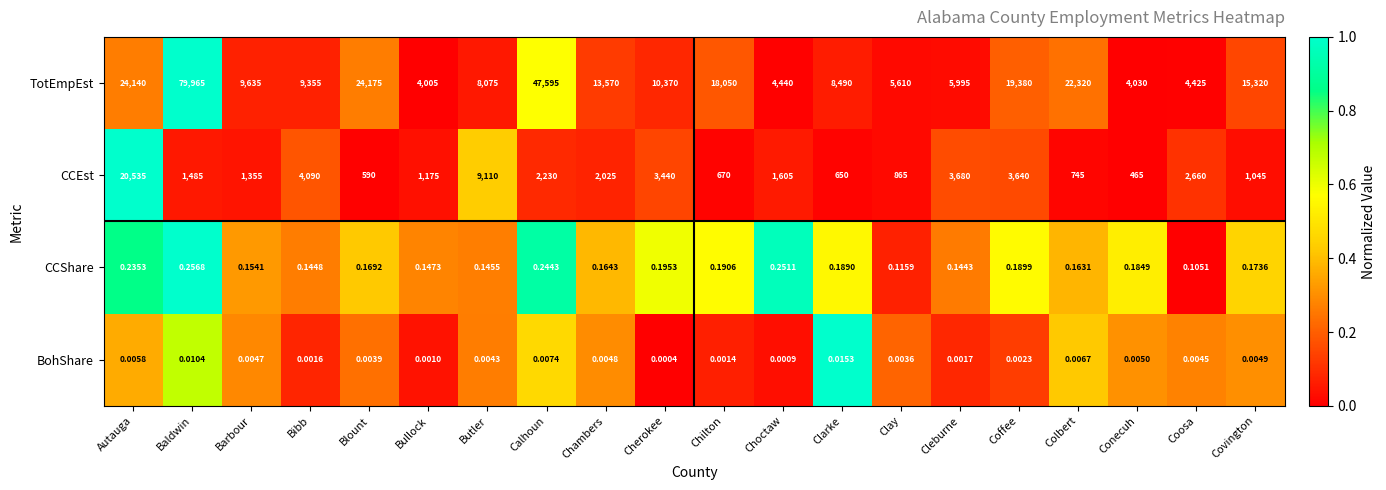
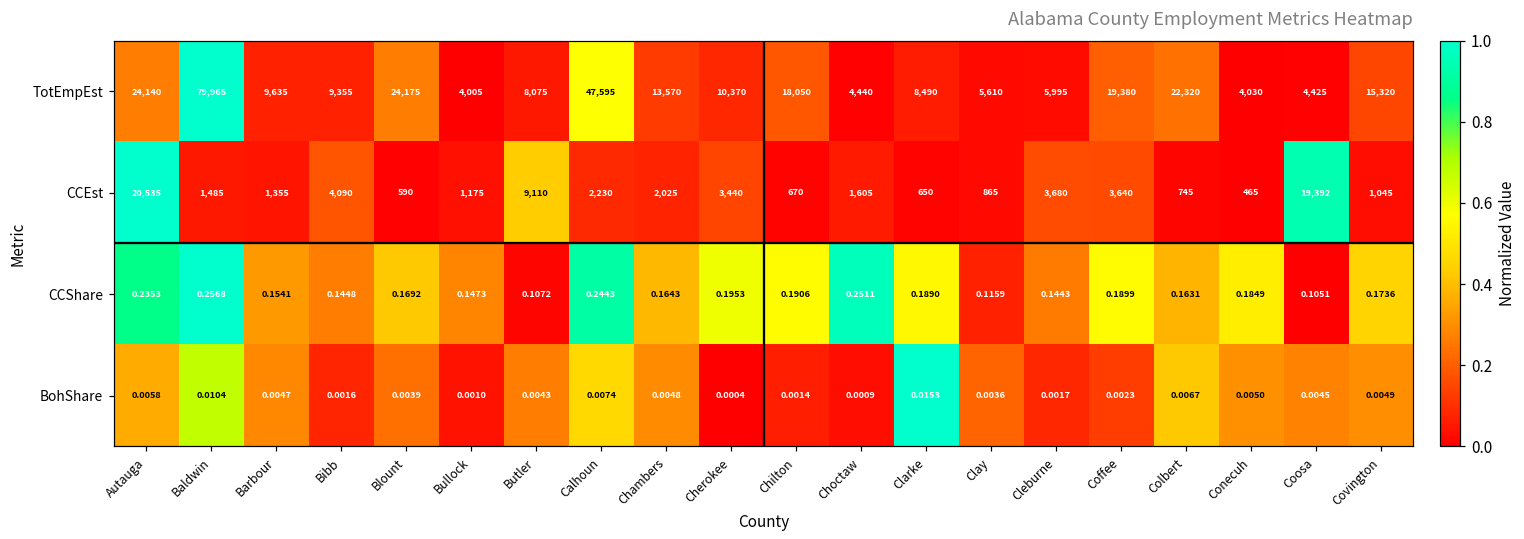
  {
    "TotEmpEst": {
      "Autauga": "24,140",
      "Baldwin": "79,965",
      "Barbour": "9,635",
      "Bibb": "9,355",
      "Blount": "24,175",
      "Bullock": "4,005",
      "Butler": "8,075",
      "Calhoun": "47,595",
      "Chambers": "13,570",
      "Cherokee": "10,370",
      "Chilton": "18,050",
      "Choctaw": "4,440",
      "Clarke": "8,490",
      "Clay": "5,610",
      "Cleburne": "5,995",
      "Coffee": "19,380",
      "Colbert": "22,320",
      "Conecuh": "4,030",
      "Coosa": "4,425",
      "Covington": "15,320"
    },
    "CCEst": {
      "Autauga": "20,535",
      "Baldwin": "1,485",
      "Barbour": "1,355",
      "Bibb": "4,090",
      "Blount": "590",
      "Bullock": "1,175",
      "Butler": "9,110",
      "Calhoun": "2,230",
      "Chambers": "2,025",
      "Cherokee": "3,440",
      "Chilton": "670",
      "Choctaw": "1,605",
      "Clarke": "650",
      "Clay": "865",
      "Cleburne": "3,680",
      "Coffee": "3,640",
      "Colbert": "745",
      "Conecuh": "465",
-     "Coosa": "2,660",
+     "Coosa": "19,392",
      "Covington": "1,045"
    },
    "CCShare": {
      "Autauga": "0.2353",
      "Baldwin": "0.2568",
      "Barbour": "0.1541",
      "Bibb": "0.1448",
      "Blount": "0.1692",
      "Bullock": "0.1473",
-     "Butler": "0.1455",
+     "Butler": "0.1072",
      "Calhoun": "0.2443",
      "Chambers": "0.1643",
      "Cherokee": "0.1953",
      "Chilton": "0.1906",
      "Choctaw": "0.2511",
      "Clarke": "0.1890",
      "Clay": "0.1159",
      "Cleburne": "0.1443",
      "Coffee": "0.1899",
      "Colbert": "0.1631",
      "Conecuh": "0.1849",
      "Coosa": "0.1051",
      "Covington": "0.1736"
    },
    "BohShare": {
      "Autauga": "0.0058",
      "Baldwin": "0.0104",
      "Barbour": "0.0047",
      "Bibb": "0.0016",
      "Blount": "0.0039",
      "Bullock": "0.0010",
      "Butler": "0.0043",
      "Calhoun": "0.0074",
      "Chambers": "0.0048",
      "Cherokee": "0.0004",
      "Chilton": "0.0014",
      "Choctaw": "0.0009",
      "Clarke": "0.0153",
      "Clay": "0.0036",
      "Cleburne": "0.0017",
      "Coffee": "0.0023",
      "Colbert": "0.0067",
      "Conecuh": "0.0050",
      "Coosa": "0.0045",
      "Covington": "0.0049"
    }
  }
